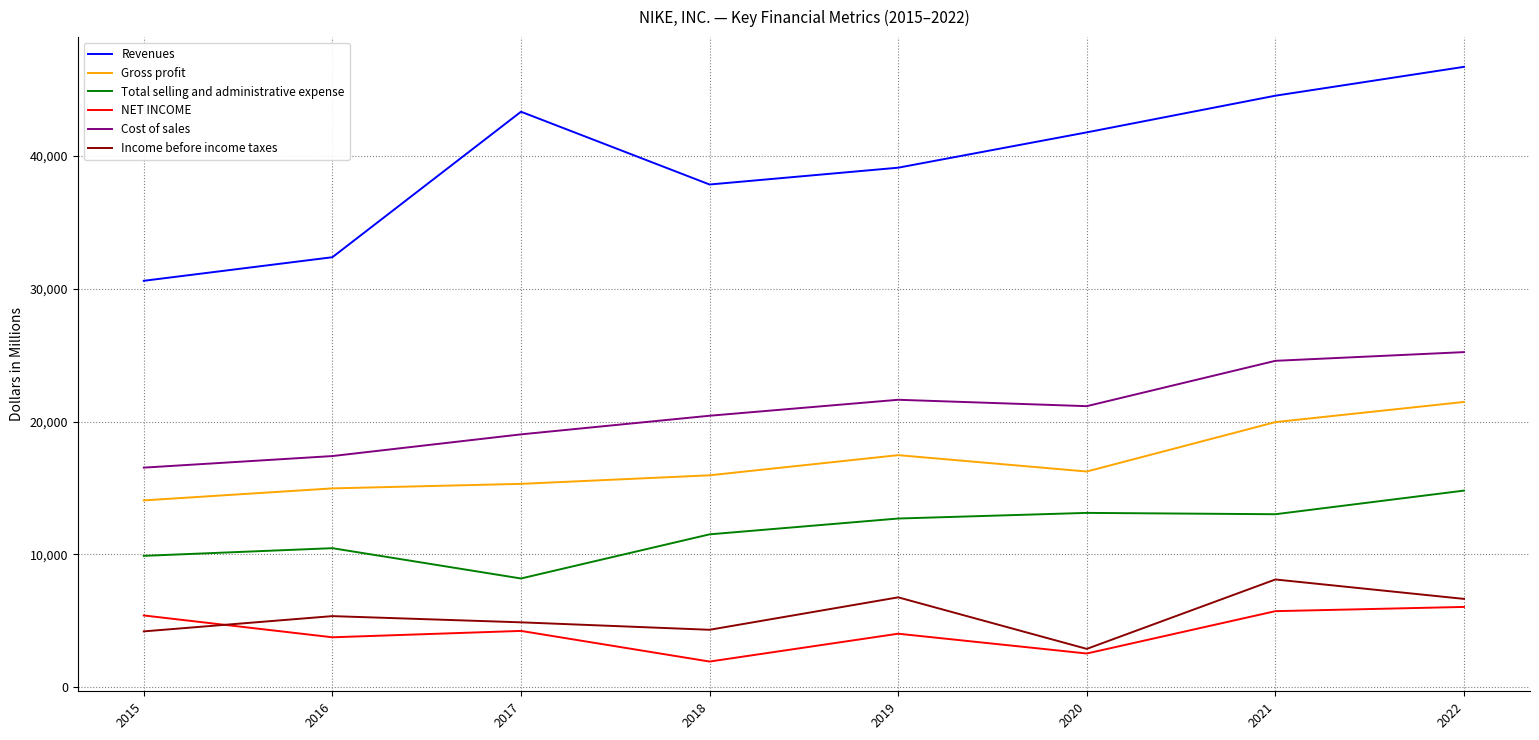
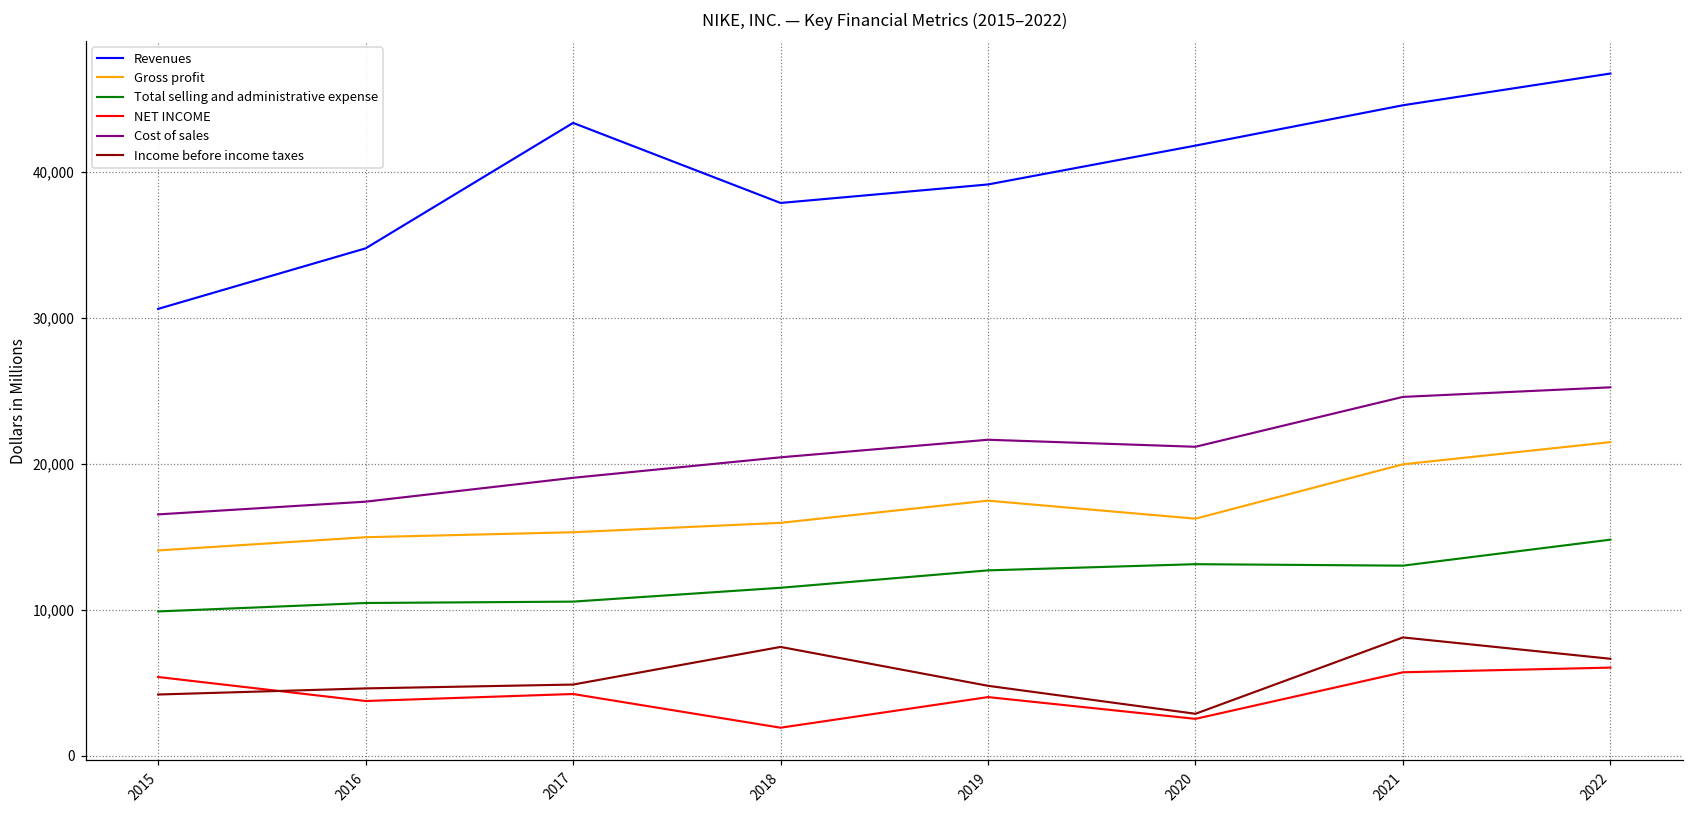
  {
    "Revenues": {
      "2015": "30,600",
-     "2016": "32,400",
+     "2016": "34,700",
      "2017": "43,300",
      "2018": "37,900",
      "2019": "39,100",
      "2020": "41,800",
      "2021": "44,500",
      "2022": "46,700"
    },
    "Gross profit": {
      "2015": "14,100",
      "2016": "15,000",
      "2017": "15,300",
      "2018": "16,000",
      "2019": "17,500",
      "2020": "16,200",
      "2021": "20,000",
      "2022": "21,500"
    },
    "Total selling and administrative expense": {
      "2015": "9,900",
      "2016": "10,500",
-     "2017": "8,200",
+     "2017": "10,600",
      "2018": "11,500",
      "2019": "12,700",
      "2020": "13,100",
      "2021": "13,000",
      "2022": "14,800"
    },
    "NET INCOME": {
      "2015": "5,400",
      "2016": "3,800",
      "2017": "4,200",
      "2018": "1,900",
      "2019": "4,000",
      "2020": "2,500",
      "2021": "5,700",
      "2022": "6,000"
    },
    "Cost of sales": {
      "2015": "16,500",
      "2016": "17,400",
      "2017": "19,000",
      "2018": "20,400",
      "2019": "21,600",
      "2020": "21,200",
      "2021": "24,600",
      "2022": "25,200"
    },
    "Income before income taxes": {
      "2015": "4,200",
-     "2016": "5,400",
+     "2016": "4,600",
      "2017": "4,900",
-     "2018": "4,300",
-     "2019": "6,800",
+     "2018": "7,500",
+     "2019": "4,800",
      "2020": "2,900",
      "2021": "8,100",
      "2022": "6,700"
    }
  }
